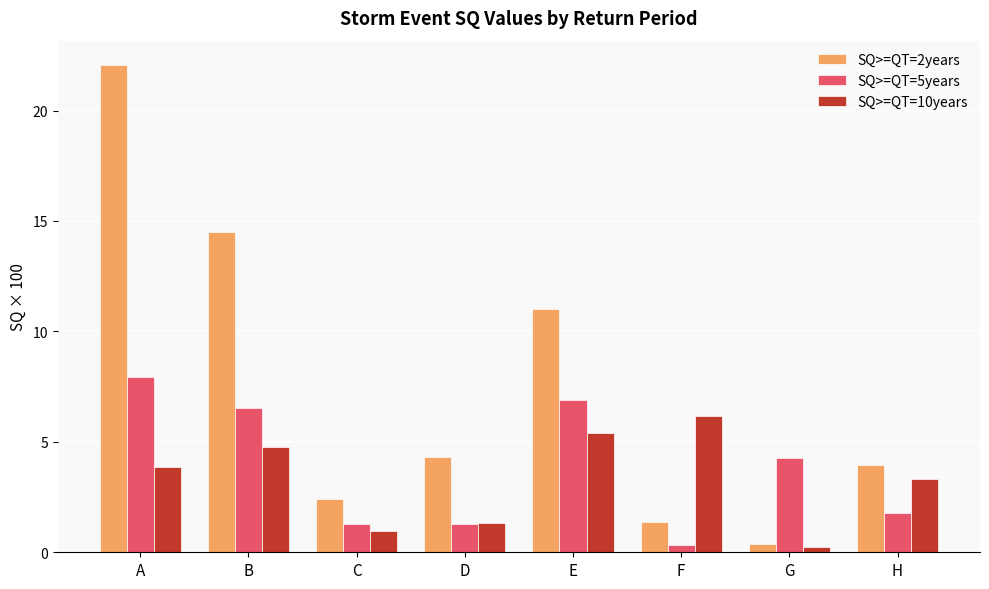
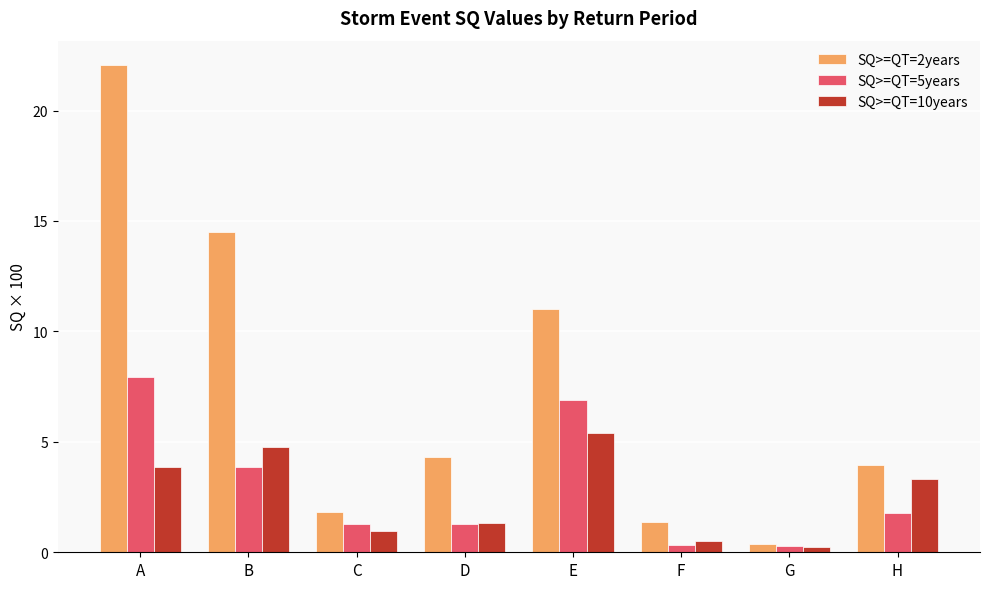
  {
    "SQ>=QT=2years": {
      "A": 22.1,
      "B": 14.5,
-     "C": 2.4,
+     "C": 1.8,
      "D": 4.3,
      "E": 11.0,
      "F": 1.4,
      "G": 0.4,
      "H": 3.9
    },
    "SQ>=QT=5years": {
      "A": 7.9,
-     "B": 6.5,
+     "B": 3.8,
      "C": 1.3,
      "D": 1.3,
      "E": 6.9,
      "F": 0.3,
-     "G": 4.3,
+     "G": 0.3,
      "H": 1.8
    },
    "SQ>=QT=10years": {
      "A": 3.9,
      "B": 4.8,
      "C": 1.0,
      "D": 1.3,
      "E": 5.4,
-     "F": 6.2,
+     "F": 0.5,
      "G": 0.3,
      "H": 3.3
    }
  }
